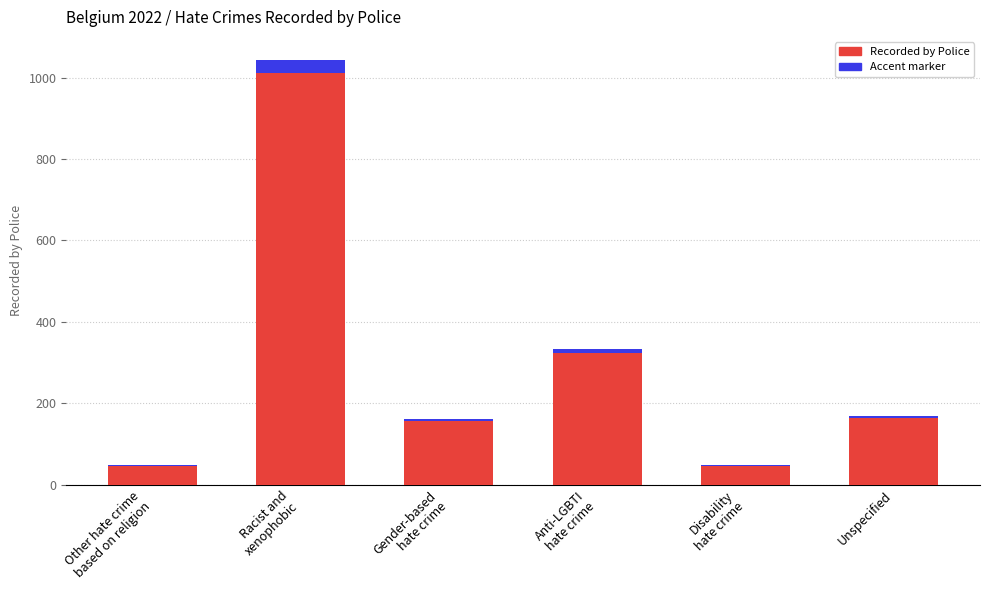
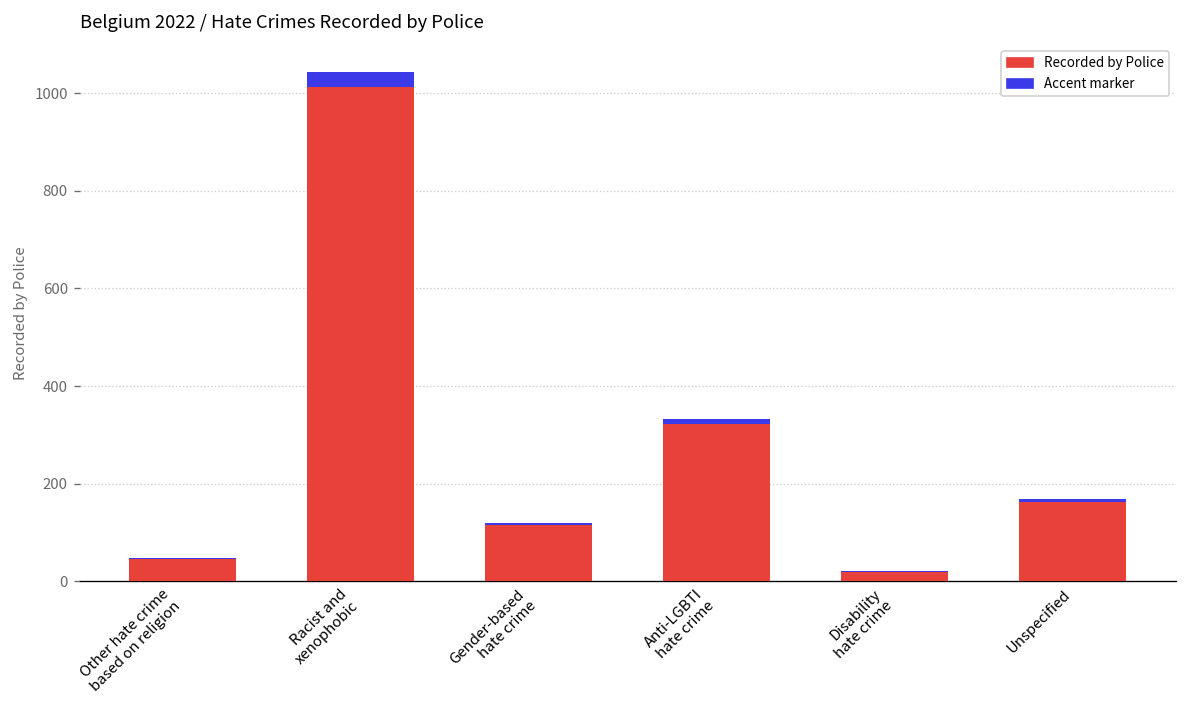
  {
    "Recorded by Police": {
      "Other hate crime based on religion": 50,
      "Racist and xenophobic": 1040,
-     "Gender-based hate crime": 160,
+     "Gender-based hate crime": 120,
      "Anti-LGBTI hate crime": 330,
-     "Disability hate crime": 50,
+     "Disability hate crime": 20,
      "Unspecified": 170
    }
  }
